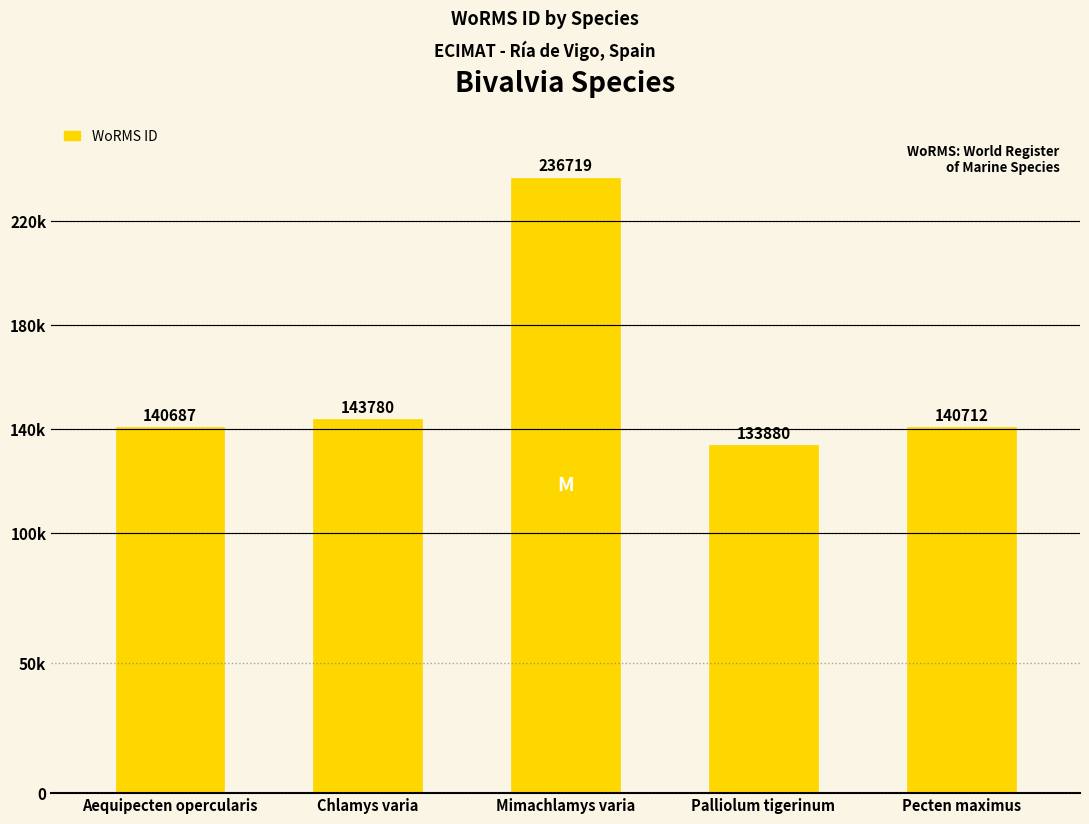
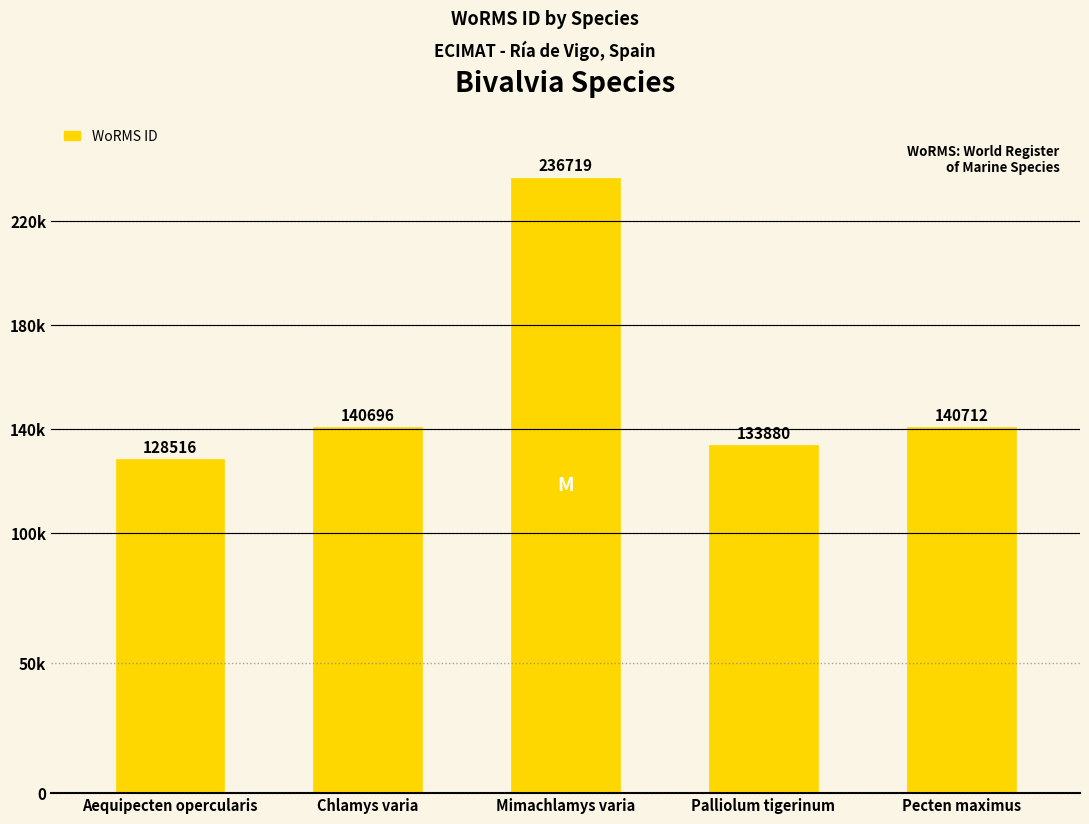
  {
-   "Aequipecten opercularis": 140687,
-   "Chlamys varia": 143780,
+   "Aequipecten opercularis": 128516,
+   "Chlamys varia": 140696,
    "Mimachlamys varia": 236719,
    "Palliolum tigerinum": 133880,
    "Pecten maximus": 140712
  }
